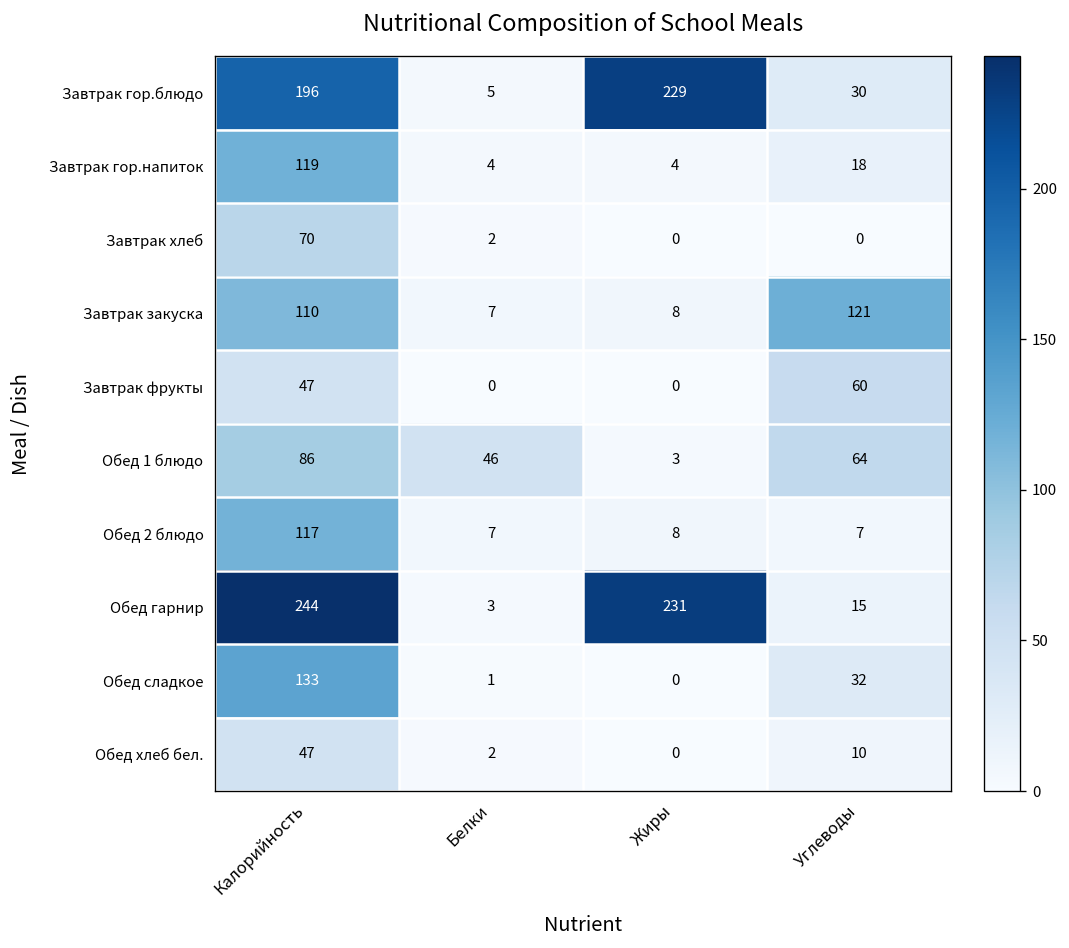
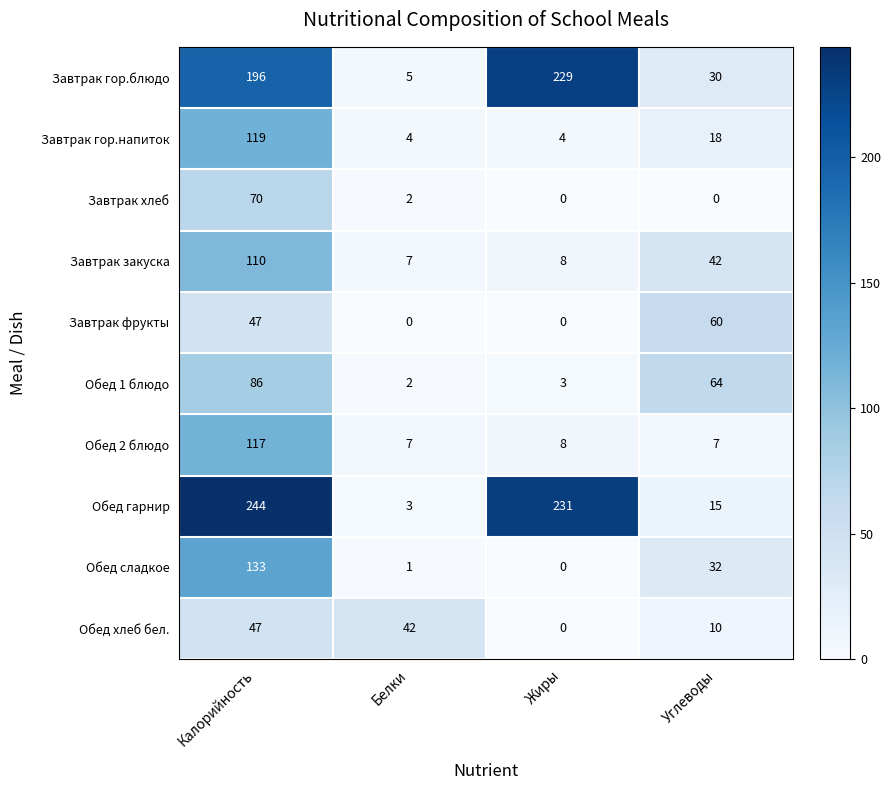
  {
    "Завтрак гор.блюдо": {
      "Калорийность": 196,
      "Белки": 5,
      "Жиры": 229,
      "Углеводы": 30
    },
    "Завтрак гор.напиток": {
      "Калорийность": 119,
      "Белки": 4,
      "Жиры": 4,
      "Углеводы": 18
    },
    "Завтрак хлеб": {
      "Калорийность": 70,
      "Белки": 2,
      "Жиры": 0,
      "Углеводы": 0
    },
    "Завтрак закуска": {
      "Калорийность": 110,
      "Белки": 7,
      "Жиры": 8,
-     "Углеводы": 121
+     "Углеводы": 42
    },
    "Завтрак фрукты": {
      "Калорийность": 47,
      "Белки": 0,
      "Жиры": 0,
      "Углеводы": 60
    },
    "Обед 1 блюдо": {
      "Калорийность": 86,
-     "Белки": 46,
+     "Белки": 2,
      "Жиры": 3,
      "Углеводы": 64
    },
    "Обед 2 блюдо": {
      "Калорийность": 117,
      "Белки": 7,
      "Жиры": 8,
      "Углеводы": 7
    },
    "Обед гарнир": {
      "Калорийность": 244,
      "Белки": 3,
      "Жиры": 231,
      "Углеводы": 15
    },
    "Обед сладкое": {
      "Калорийность": 133,
      "Белки": 1,
      "Жиры": 0,
      "Углеводы": 32
    },
    "Обед хлеб бел.": {
      "Калорийность": 47,
-     "Белки": 2,
+     "Белки": 42,
      "Жиры": 0,
      "Углеводы": 10
    }
  }
